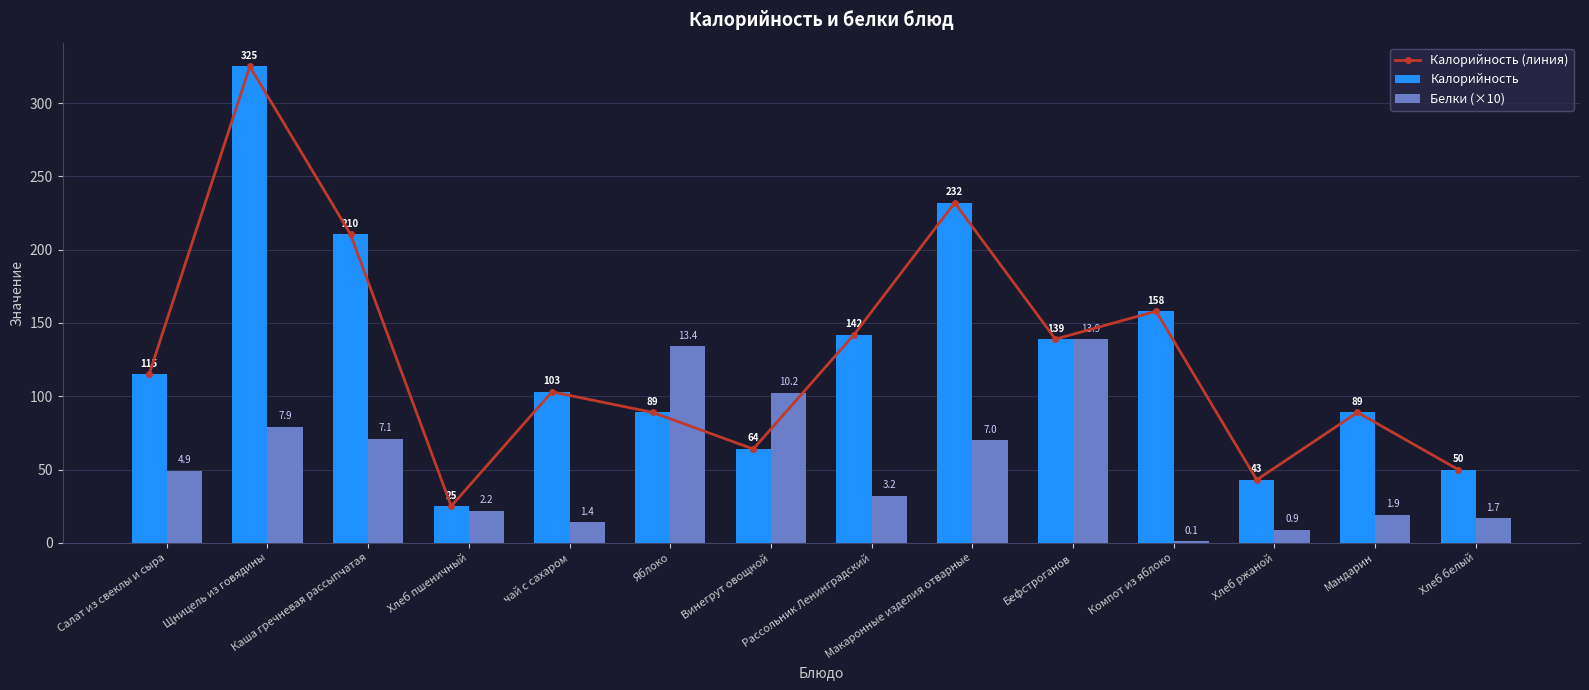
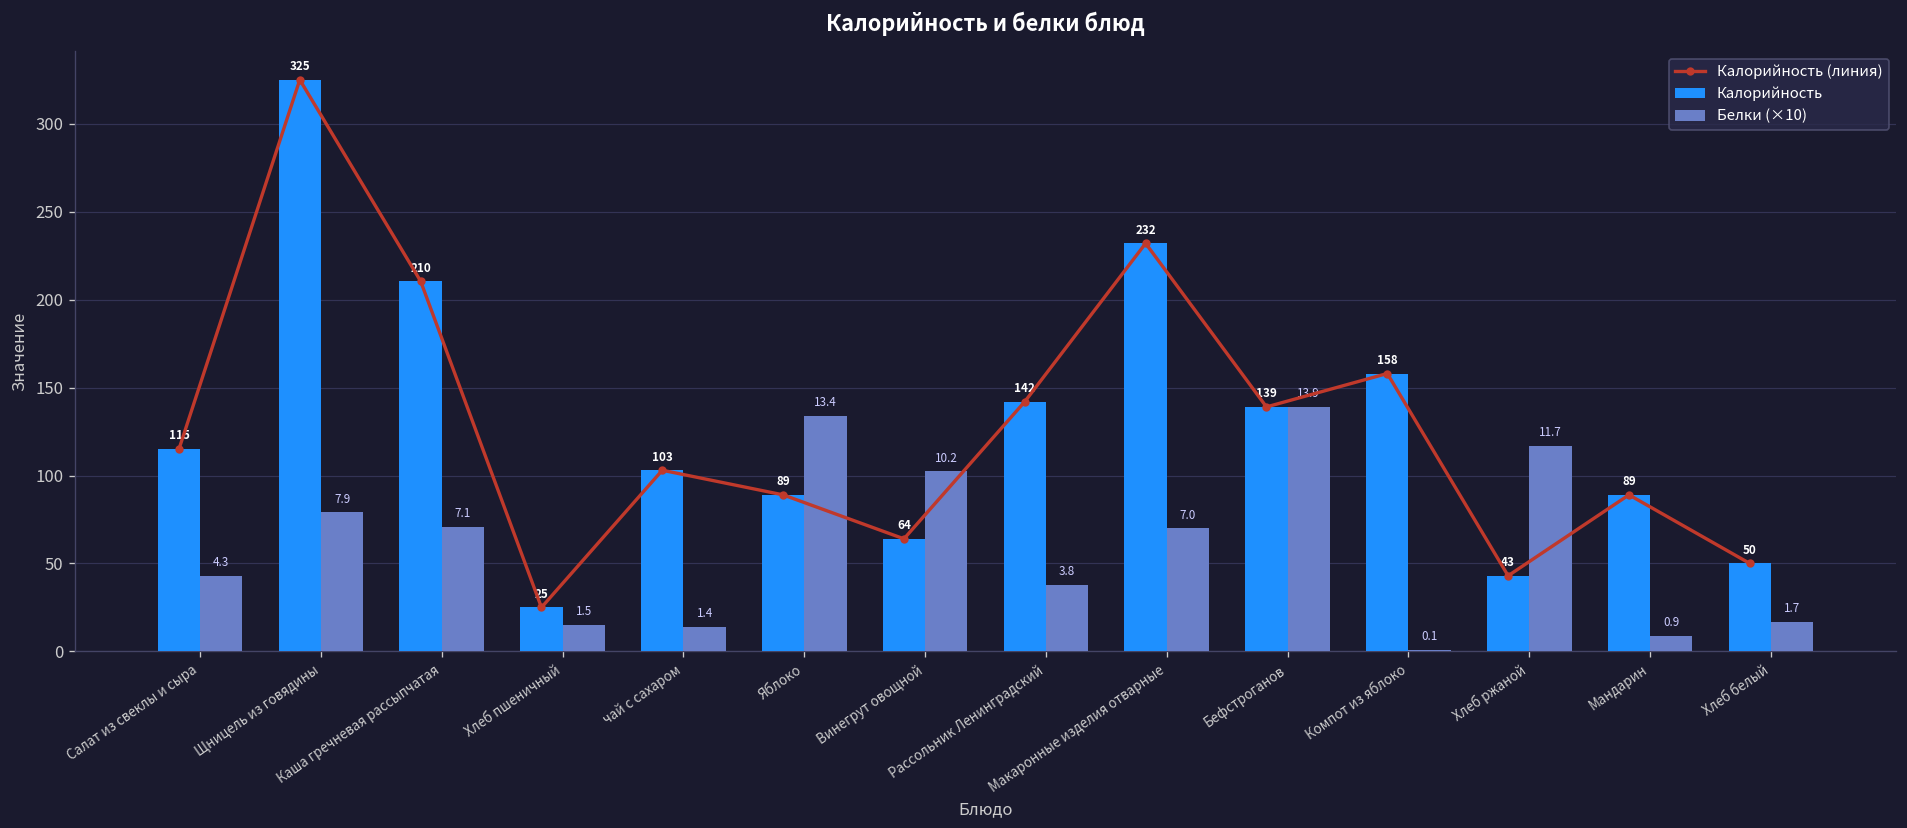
  {
    "Калорийность": {
      "Салат из свеклы и сыра": 115,
      "Щницель из говядины": 325,
      "Каша гречневая рассыпчатая": 210,
      "Хлеб пшеничный": 25,
      "чай с сахаром": 103,
      "Яблоко": 89,
      "Винегрут овощной": 64,
      "Рассольник Ленинградский": 142,
      "Макаронные изделия отварные": 232,
      "Бефстроганов": 139,
      "Компот из яблоко": 158,
      "Хлеб ржаной": 43,
      "Мандарин": 89,
      "Хлеб белый": 50
    },
    "Белки (×10)": {
-     "Салат из свеклы и сыра": 4.9,
-     "Хлеб пшеничный": 2.2,
-     "Рассольник Ленинградский": 3.2,
-     "Хлеб ржаной": 0.9,
-     "Мандарин": 1.9
+     "Салат из свеклы и сыра": 4.3,
+     "Хлеб пшеничный": 1.5,
+     "Рассольник Ленинградский": 3.8,
+     "Хлеб ржаной": 11.7,
+     "Мандарин": 0.9
    }
  }
